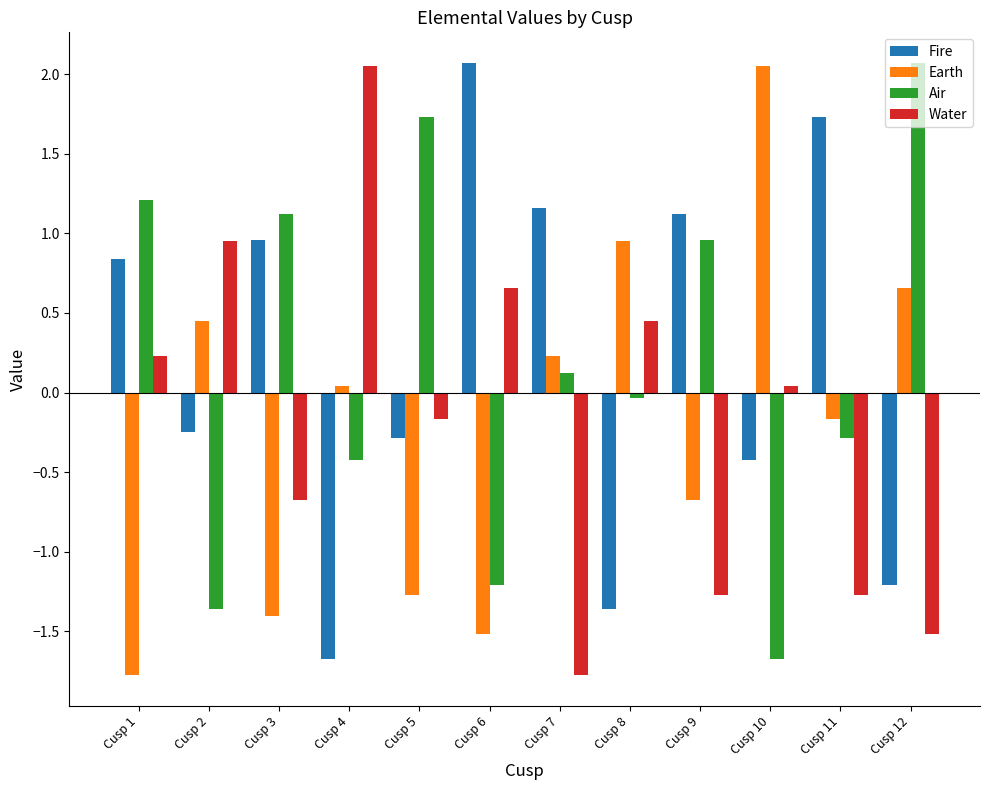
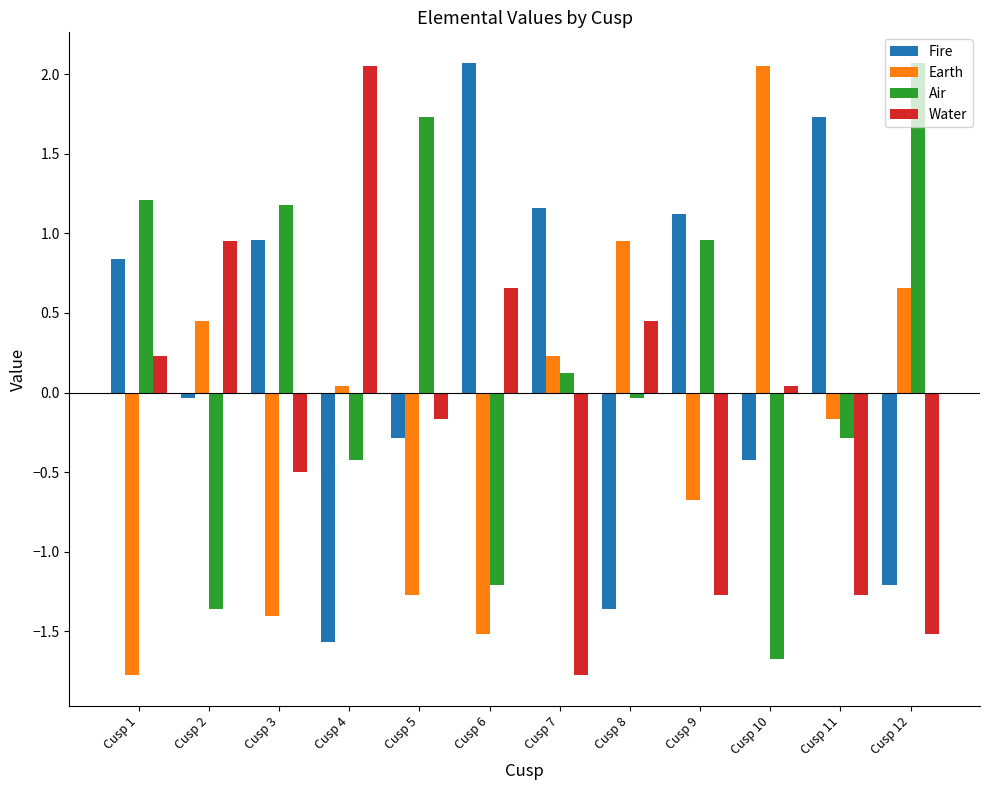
  {
    "Fire": {
      "Cusp 1": 0.84,
-     "Cusp 2": -0.25,
+     "Cusp 2": -0.03,
      "Cusp 3": 0.96,
-     "Cusp 4": -1.67,
+     "Cusp 4": -1.57,
      "Cusp 5": -0.29,
      "Cusp 6": 2.07,
      "Cusp 7": 1.16,
      "Cusp 8": -1.36,
      "Cusp 9": 1.12,
      "Cusp 10": -0.42,
      "Cusp 11": 1.73,
      "Cusp 12": -1.21
    },
    "Earth": {
      "Cusp 1": -1.78,
      "Cusp 2": 0.45,
      "Cusp 3": -1.40,
      "Cusp 4": 0.04,
      "Cusp 5": -1.28,
      "Cusp 6": -1.52,
      "Cusp 7": 0.23,
      "Cusp 8": 0.95,
      "Cusp 9": -0.67,
      "Cusp 10": 2.05,
      "Cusp 11": -0.17,
      "Cusp 12": 0.65
    },
    "Air": {
      "Cusp 1": 1.21,
      "Cusp 2": -1.36,
-     "Cusp 3": 1.12,
+     "Cusp 3": 1.18,
      "Cusp 4": -0.42,
      "Cusp 5": 1.73,
      "Cusp 6": -1.21,
      "Cusp 7": 0.12,
      "Cusp 8": -0.03,
      "Cusp 9": 0.96,
      "Cusp 10": -1.67,
      "Cusp 11": -0.29
    },
    "Water": {
      "Cusp 1": 0.23,
      "Cusp 2": 0.95,
-     "Cusp 3": -0.67,
+     "Cusp 3": -0.50,
      "Cusp 4": 2.05,
      "Cusp 5": -0.17,
      "Cusp 6": 0.65,
      "Cusp 7": -1.78,
      "Cusp 8": 0.45,
      "Cusp 9": -1.28,
      "Cusp 10": 0.04,
      "Cusp 11": -1.28,
      "Cusp 12": -1.52
    }
  }
